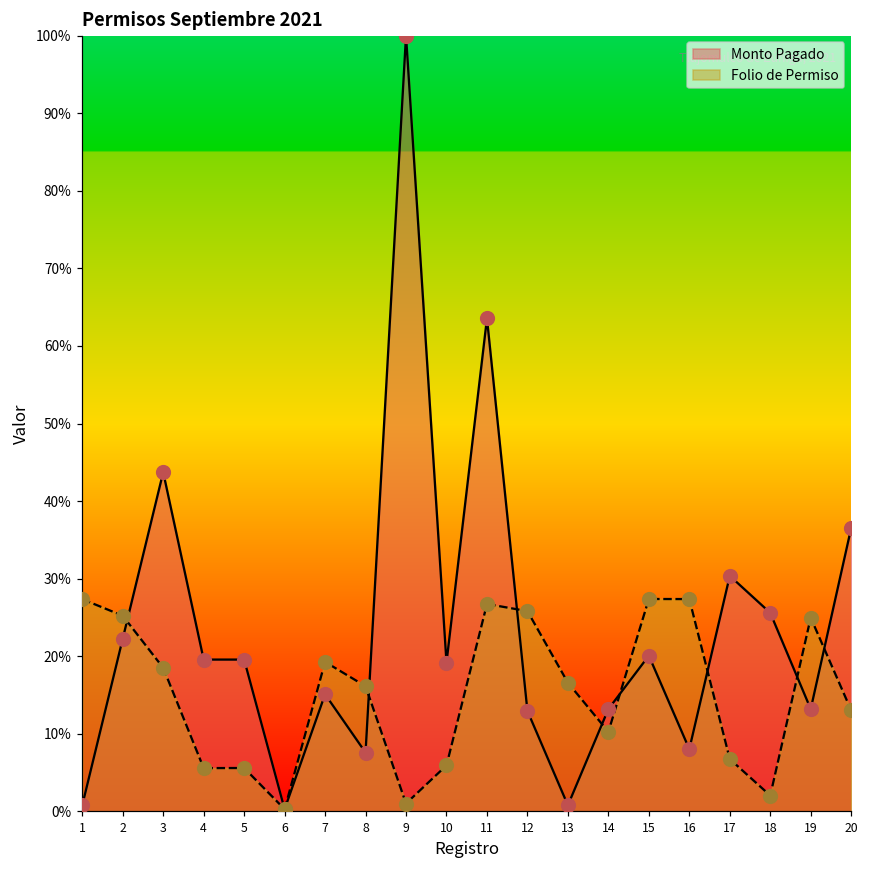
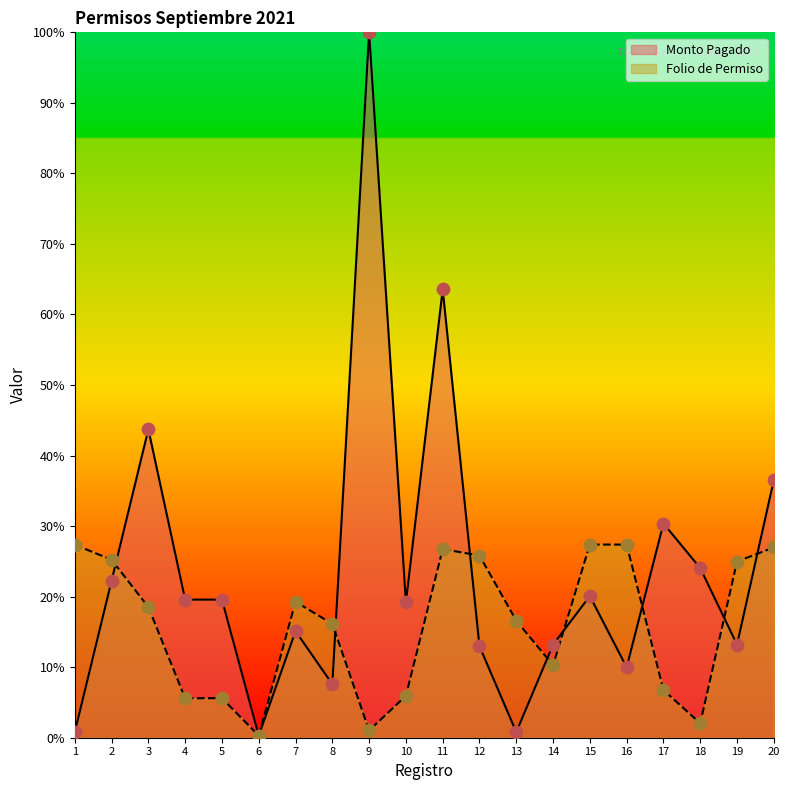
  {
    "Monto Pagado": {
      "1": "1%",
      "2": "22%",
      "3": "44%",
      "4": "20%",
      "5": "20%",
      "7": "15%",
      "8": "8%",
      "9": "100%",
      "10": "19%",
      "11": "64%",
      "12": "13%",
      "13": "1%",
      "14": "13%",
      "15": "20%",
-     "16": "8%",
+     "16": "10%",
      "17": "30%",
-     "18": "26%",
+     "18": "24%",
      "19": "13%",
      "20": "37%"
    },
    "Folio de Permiso": {
      "1": "27%",
      "2": "25%",
      "3": "19%",
      "4": "6%",
      "5": "6%",
      "7": "19%",
      "8": "16%",
      "9": "1%",
      "10": "6%",
      "11": "27%",
      "12": "26%",
      "13": "17%",
      "14": "10%",
      "15": "27%",
      "16": "27%",
      "17": "7%",
      "18": "2%",
      "19": "25%",
-     "20": "13%"
+     "20": "27%"
    }
  }
